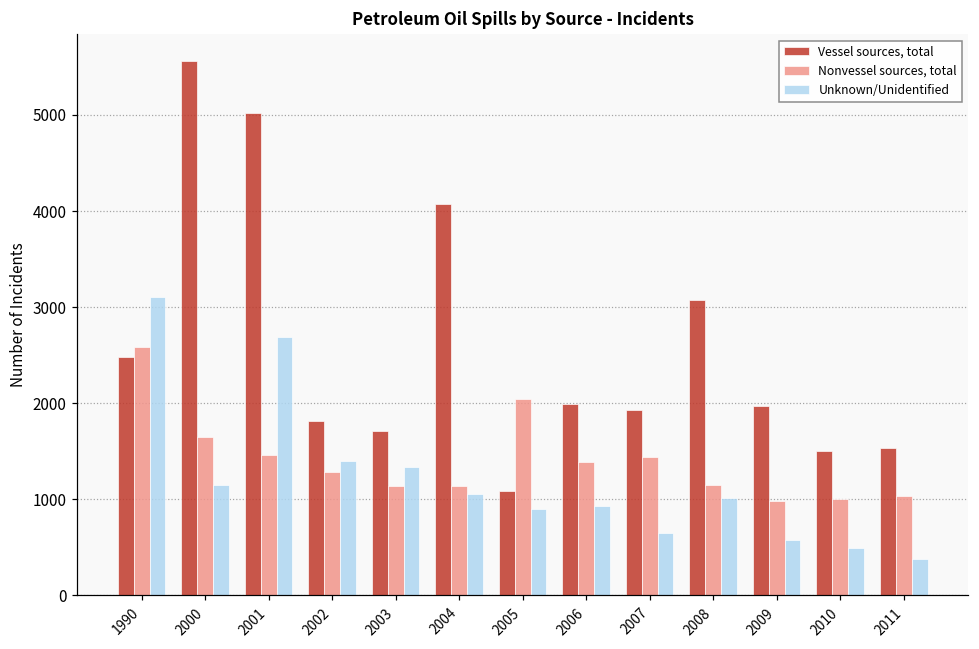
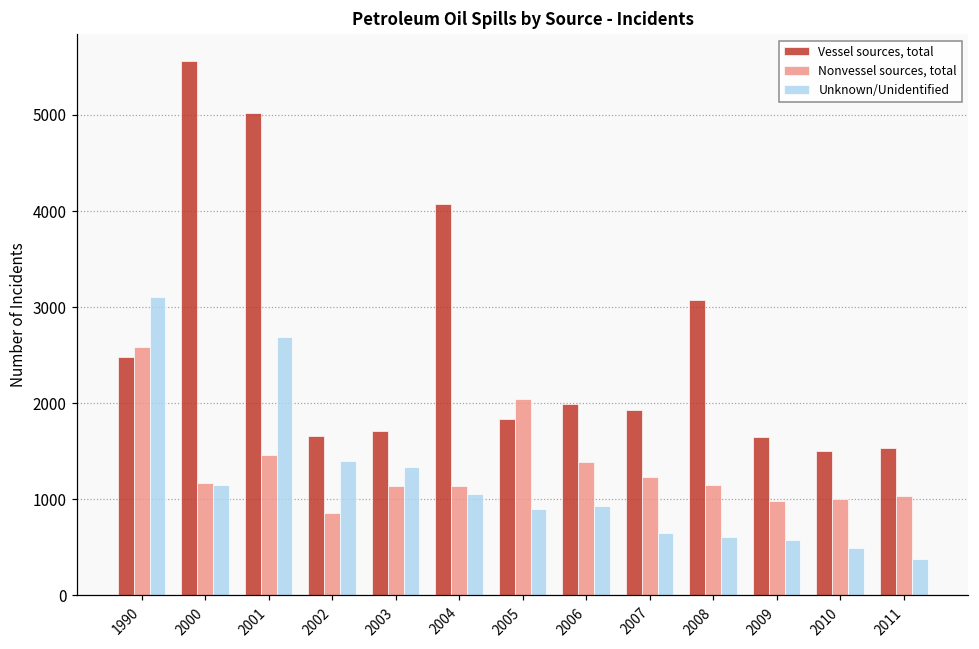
  {
    "Vessel sources, total": {
      "1990": 2500,
      "2000": 5600,
      "2001": 5000,
-     "2002": 1800,
+     "2002": 1700,
      "2003": 1700,
      "2004": 4100,
-     "2005": 1100,
+     "2005": 1800,
      "2006": 2000,
      "2007": 1900,
      "2008": 3100,
-     "2009": 2000,
+     "2009": 1600,
      "2010": 1500,
      "2011": 1500
    },
    "Nonvessel sources, total": {
      "1990": 2600,
-     "2000": 1600,
+     "2000": 1200,
      "2001": 1500,
-     "2002": 1300,
+     "2002": 900,
      "2003": 1100,
      "2004": 1100,
      "2005": 2000,
      "2006": 1400,
-     "2007": 1400,
+     "2007": 1200,
      "2008": 1100,
      "2009": 1000,
      "2010": 1000,
      "2011": 1000
    },
    "Unknown/Unidentified": {
      "1990": 3100,
      "2000": 1100,
      "2001": 2700,
      "2002": 1400,
      "2003": 1300,
      "2004": 1100,
      "2005": 900,
      "2006": 900,
      "2007": 600,
-     "2008": 1000,
+     "2008": 600,
      "2009": 600,
      "2010": 500,
      "2011": 400
    }
  }
